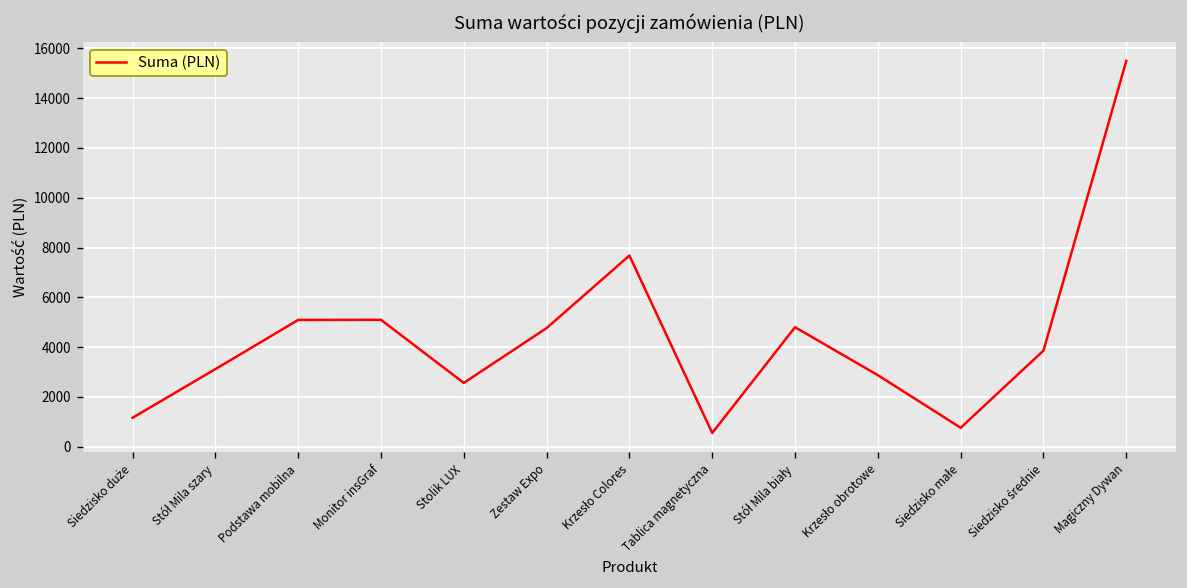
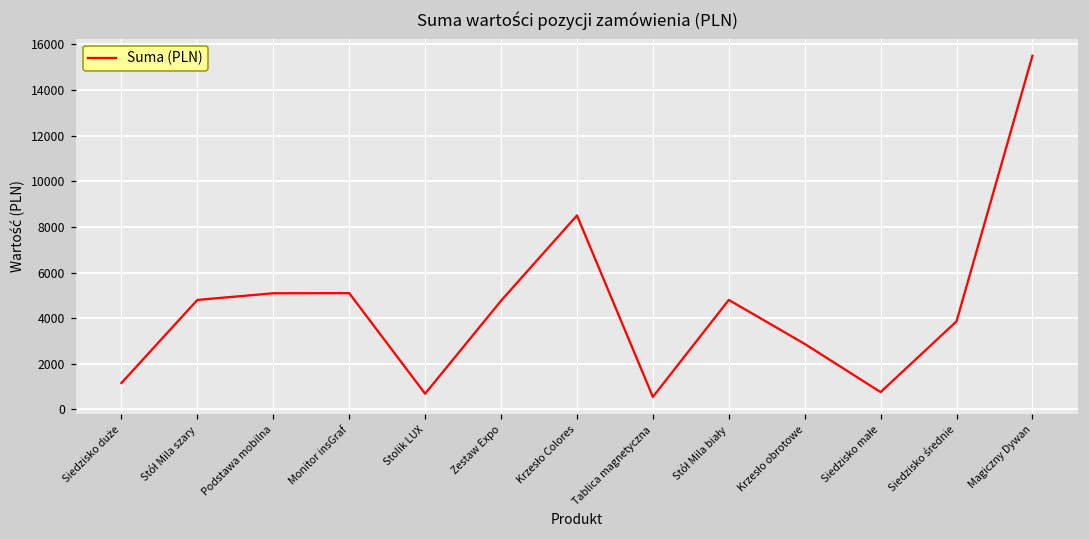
  {
    "Siedzisko duże": 1200,
-   "Stół Mila szary": 3100,
+   "Stół Mila szary": 4800,
    "Podstawa mobilna": 5100,
    "Monitor insGraf": 5100,
-   "Stolik LUX": 2600,
+   "Stolik LUX": 700,
    "Zestaw Expo": 4800,
-   "Krzesło Colores": 7700,
+   "Krzesło Colores": 8500,
    "Tablica magnetyczna": 500,
    "Stół Mila biały": 4800,
    "Krzesło obrotowe": 2900,
    "Siedzisko małe": 800,
    "Siedzisko średnie": 3900,
    "Magiczny Dywan": 15500
  }
